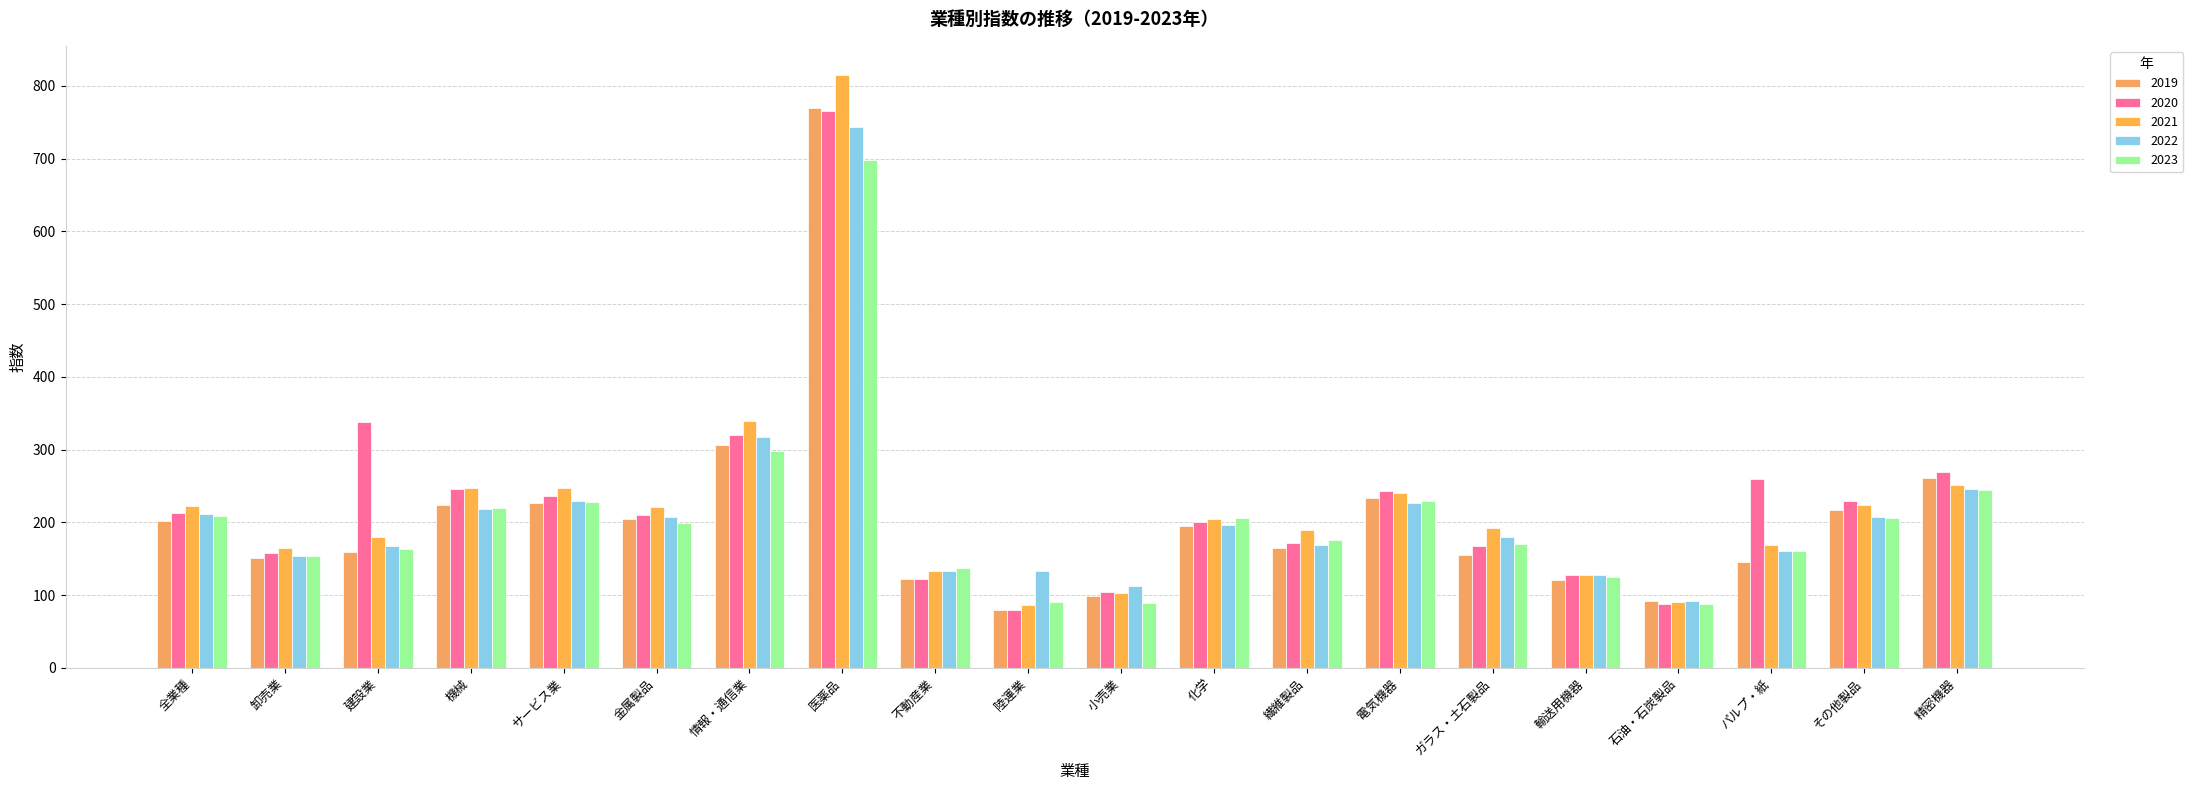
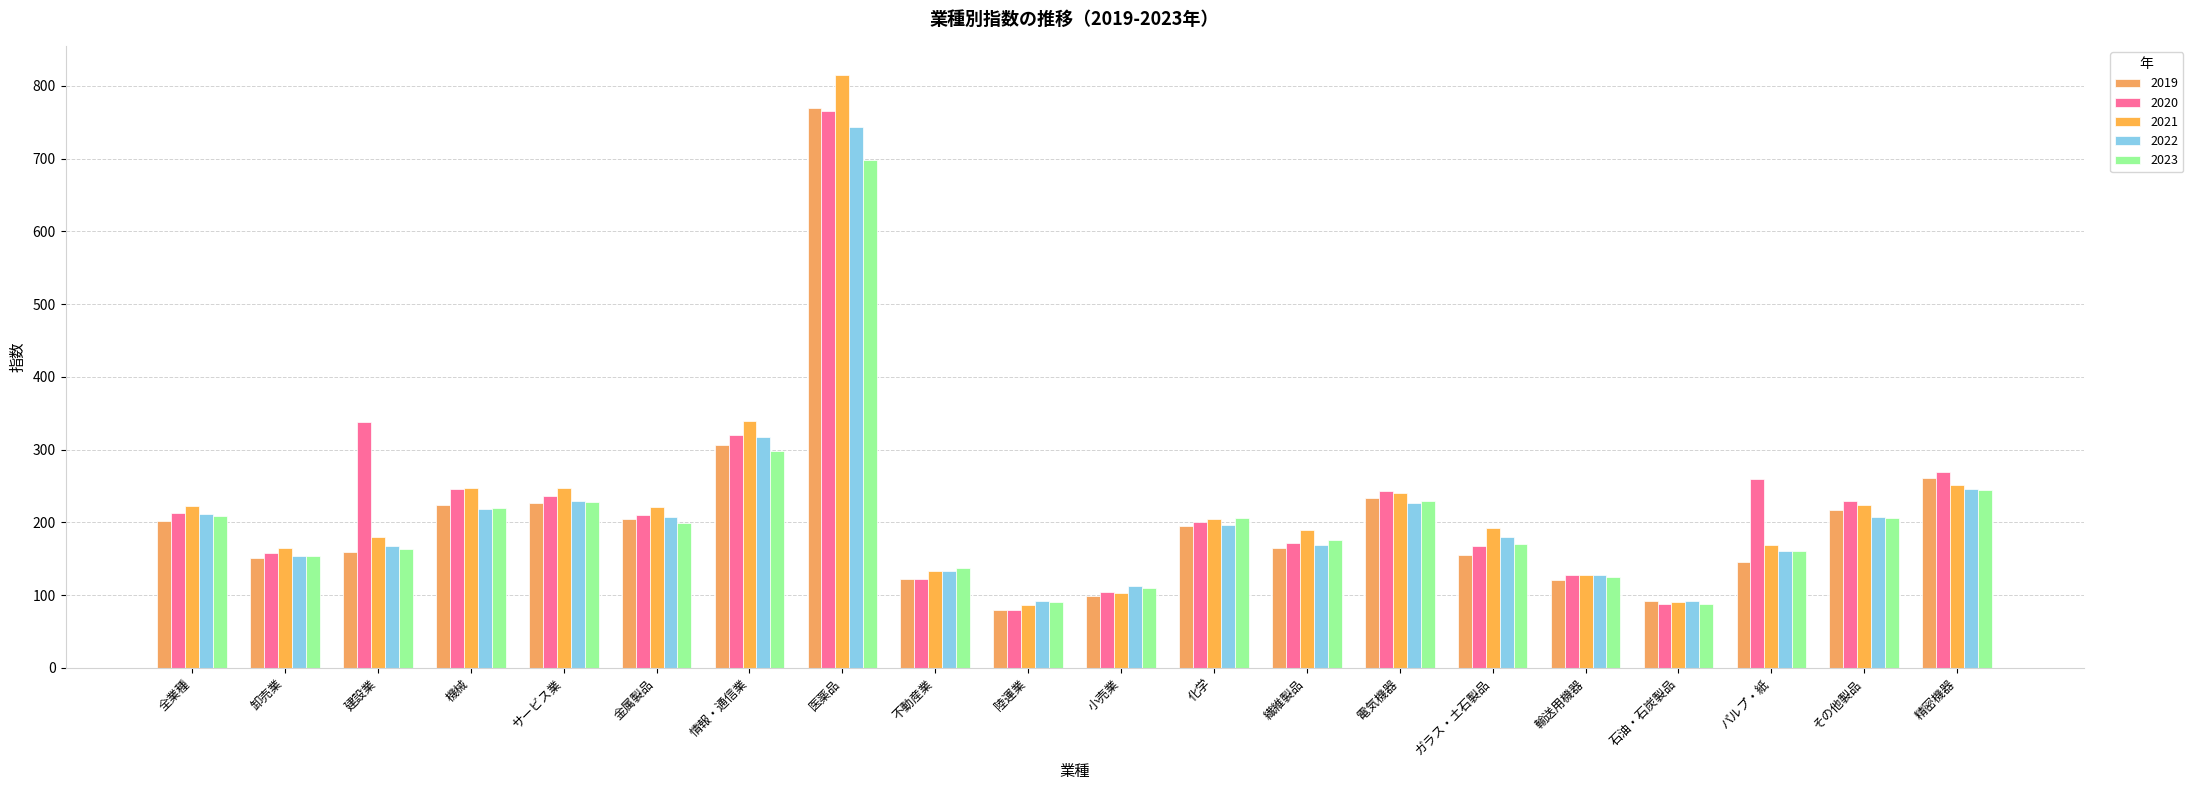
  {
    "2020": {
      "全業種": 210,
      "卸売業": 160,
      "建設業": 340,
      "機械": 250,
      "サービス業": 240,
      "金属製品": 210,
      "情報・通信業": 320,
      "医薬品": 770,
      "不動産業": 120,
      "陸運業": 80,
      "小売業": 100,
      "化学": 200,
      "繊維製品": 170,
      "電気機器": 240,
      "ガラス・土石製品": 170,
      "輸送用機器": 130,
      "石油・石炭製品": 90,
      "パルプ・紙": 260,
      "その他製品": 230,
      "精密機器": 270
    },
    "2022": {
      "全業種": 210,
      "卸売業": 150,
      "建設業": 170,
      "機械": 220,
      "サービス業": 230,
      "金属製品": 210,
      "情報・通信業": 320,
      "医薬品": 740,
      "不動産業": 130,
-     "陸運業": 130,
+     "陸運業": 90,
      "小売業": 110,
      "化学": 200,
      "繊維製品": 170,
      "電気機器": 230,
      "ガラス・土石製品": 180,
      "輸送用機器": 130,
      "石油・石炭製品": 90,
      "パルプ・紙": 160,
      "その他製品": 210,
      "精密機器": 250
    },
    "2023": {
      "全業種": 210,
      "卸売業": 150,
      "建設業": 160,
      "機械": 220,
      "サービス業": 230,
      "金属製品": 200,
      "情報・通信業": 300,
      "医薬品": 700,
      "不動産業": 140,
      "陸運業": 90,
-     "小売業": 90,
+     "小売業": 110,
      "化学": 210,
      "繊維製品": 180,
      "電気機器": 230,
      "ガラス・土石製品": 170,
      "輸送用機器": 120,
      "石油・石炭製品": 90,
      "パルプ・紙": 160,
      "その他製品": 210,
      "精密機器": 250
    }
  }
